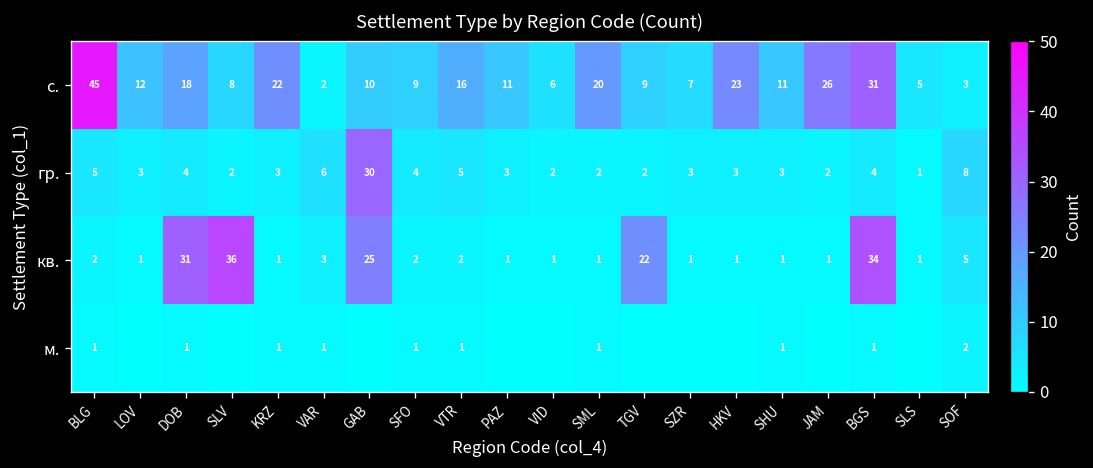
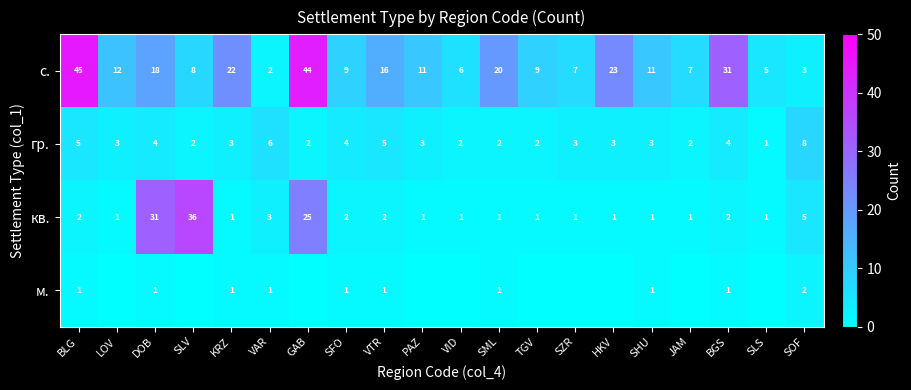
  {
    "с.": {
      "BLG": 45,
      "LOV": 12,
      "DOB": 18,
      "SLV": 8,
      "KRZ": 22,
      "VAR": 2,
-     "GAB": 10,
+     "GAB": 44,
      "SFO": 9,
      "VTR": 16,
      "PAZ": 11,
      "VID": 6,
      "SML": 20,
      "TGV": 9,
      "SZR": 7,
      "HKV": 23,
      "SHU": 11,
-     "JAM": 26,
+     "JAM": 7,
      "BGS": 31,
      "SLS": 5,
      "SOF": 3
    },
    "гр.": {
      "BLG": 5,
      "LOV": 3,
      "DOB": 4,
      "SLV": 2,
      "KRZ": 3,
      "VAR": 6,
-     "GAB": 30,
+     "GAB": 2,
      "SFO": 4,
      "VTR": 5,
      "PAZ": 3,
      "VID": 2,
      "SML": 2,
      "TGV": 2,
      "SZR": 3,
      "HKV": 3,
      "SHU": 3,
      "JAM": 2,
      "BGS": 4,
      "SLS": 1,
      "SOF": 8
    },
    "кв.": {
      "BLG": 2,
      "LOV": 1,
      "DOB": 31,
      "SLV": 36,
      "KRZ": 1,
      "VAR": 3,
      "GAB": 25,
      "SFO": 2,
      "VTR": 2,
      "PAZ": 1,
      "VID": 1,
      "SML": 1,
-     "TGV": 22,
+     "TGV": 1,
      "SZR": 1,
      "HKV": 1,
      "SHU": 1,
      "JAM": 1,
-     "BGS": 34,
+     "BGS": 2,
      "SLS": 1,
      "SOF": 5
    },
    "м.": {
      "BLG": 1,
      "DOB": 1,
      "KRZ": 1,
      "VAR": 1,
      "SFO": 1,
      "VTR": 1,
      "SML": 1,
      "SHU": 1,
      "BGS": 1,
      "SOF": 2
    }
  }
